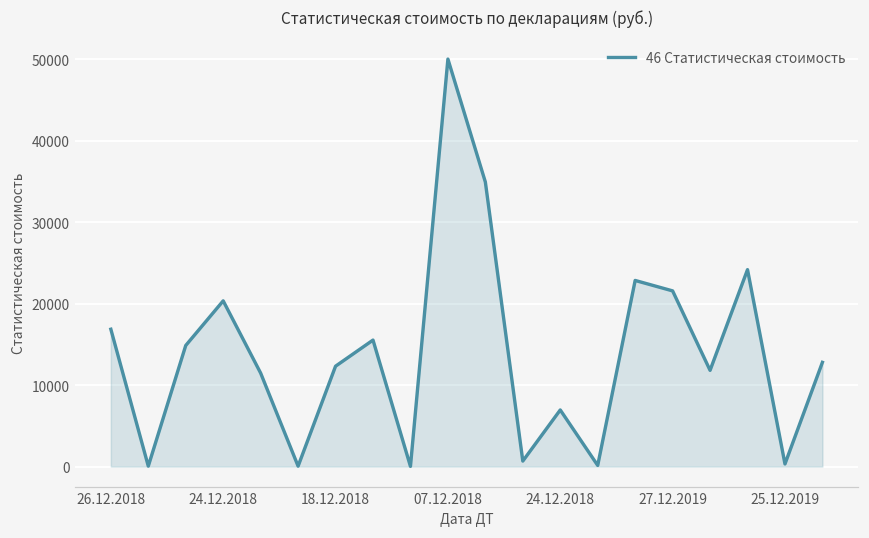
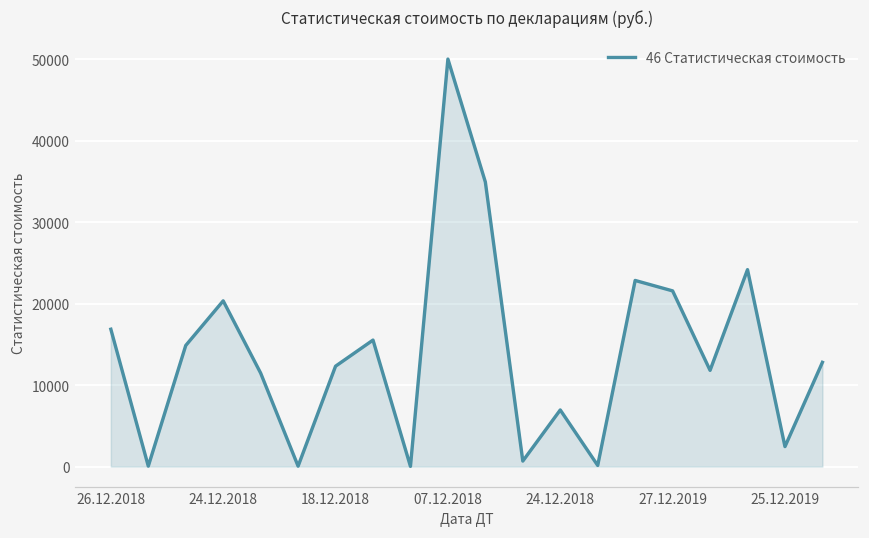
  {
    "07.12.2018": 50000,
    "27.12.2019": 22000,
-   "25.12.2019": 0
+   "25.12.2019": 2000
  }
